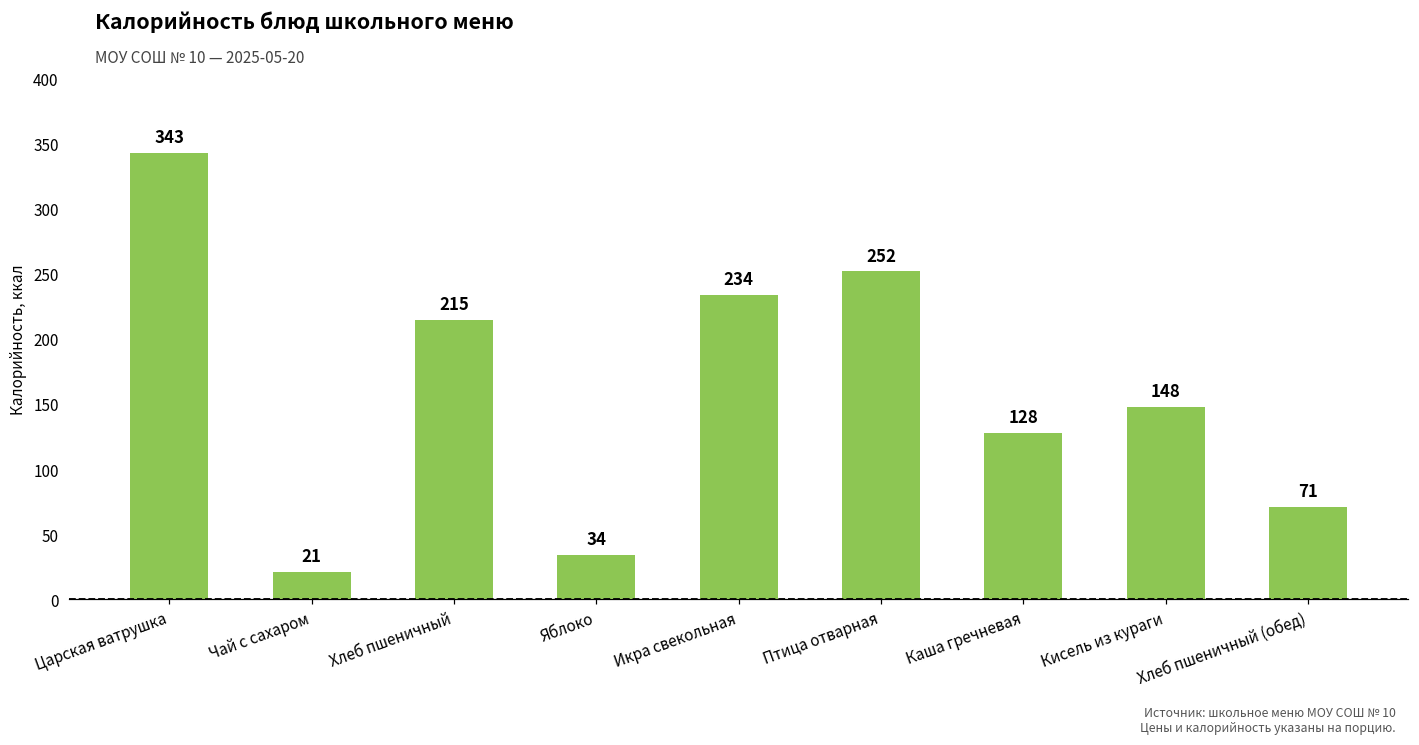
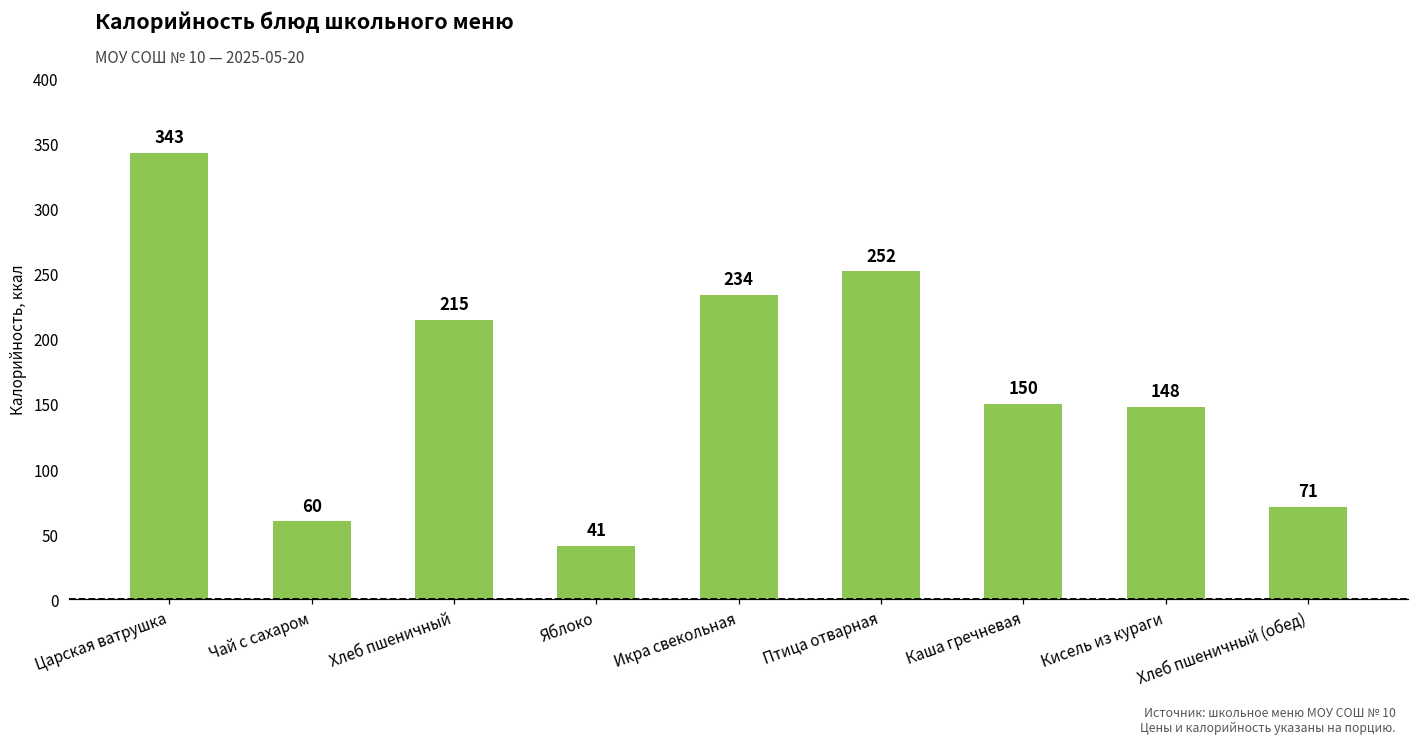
  {
    "Царская ватрушка": 343,
-   "Чай с сахаром": 21,
+   "Чай с сахаром": 60,
    "Хлеб пшеничный": 215,
-   "Яблоко": 34,
+   "Яблоко": 41,
    "Икра свекольная": 234,
    "Птица отварная": 252,
-   "Каша гречневая": 128,
+   "Каша гречневая": 150,
    "Кисель из кураги": 148,
    "Хлеб пшеничный (обед)": 71
  }
